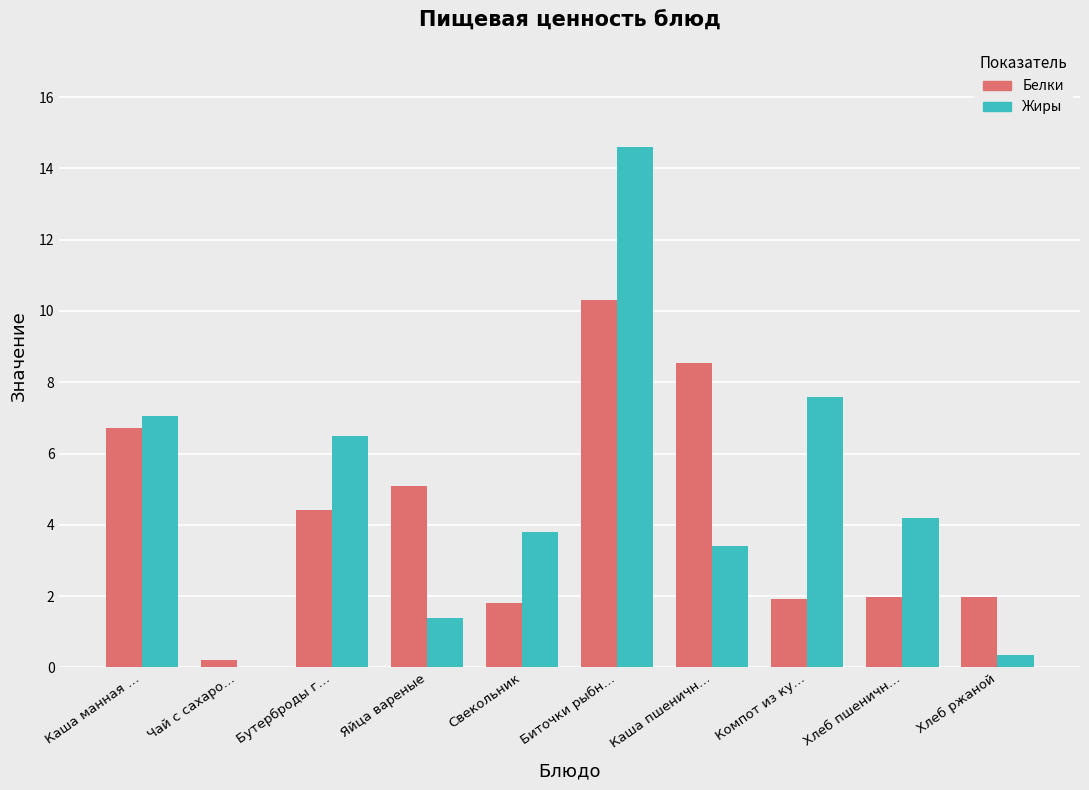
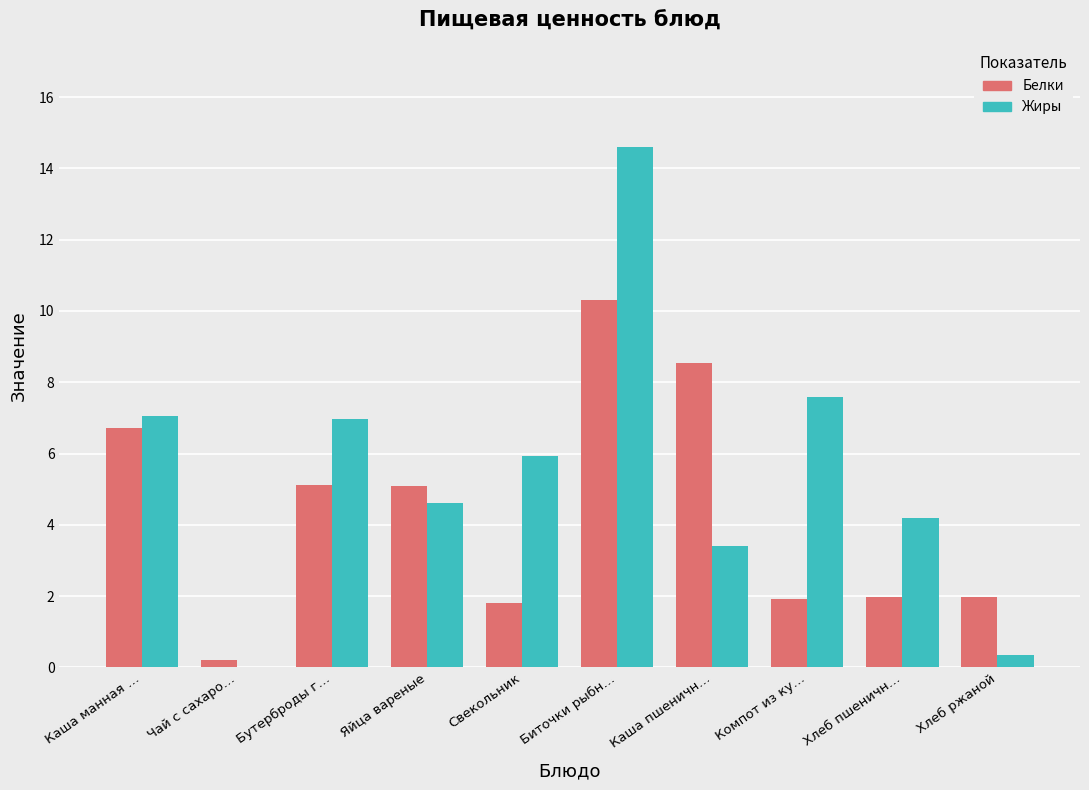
  {
    "Белки": {
      "Каша манная …": 6.7,
      "Чай с сахаро…": 0.2,
-     "Бутерброды г…": 4.4,
+     "Бутерброды г…": 5.1,
      "Яйца вареные": 5.1,
      "Свекольник": 1.8,
      "Биточки рыбн…": 10.3,
      "Каша пшеничн…": 8.6,
      "Компот из ку…": 1.9,
      "Хлеб пшеничн…": 2.0,
      "Хлеб ржаной": 2.0
    },
    "Жиры": {
      "Каша манная …": 7.0,
      "Чай с сахаро…": 0.0,
-     "Бутерброды г…": 6.5,
-     "Яйца вареные": 1.4,
-     "Свекольник": 3.8,
+     "Бутерброды г…": 7.0,
+     "Яйца вареные": 4.6,
+     "Свекольник": 5.9,
      "Биточки рыбн…": 14.6,
      "Каша пшеничн…": 3.4,
      "Компот из ку…": 7.6,
      "Хлеб пшеничн…": 4.2,
      "Хлеб ржаной": 0.4
    }
  }
